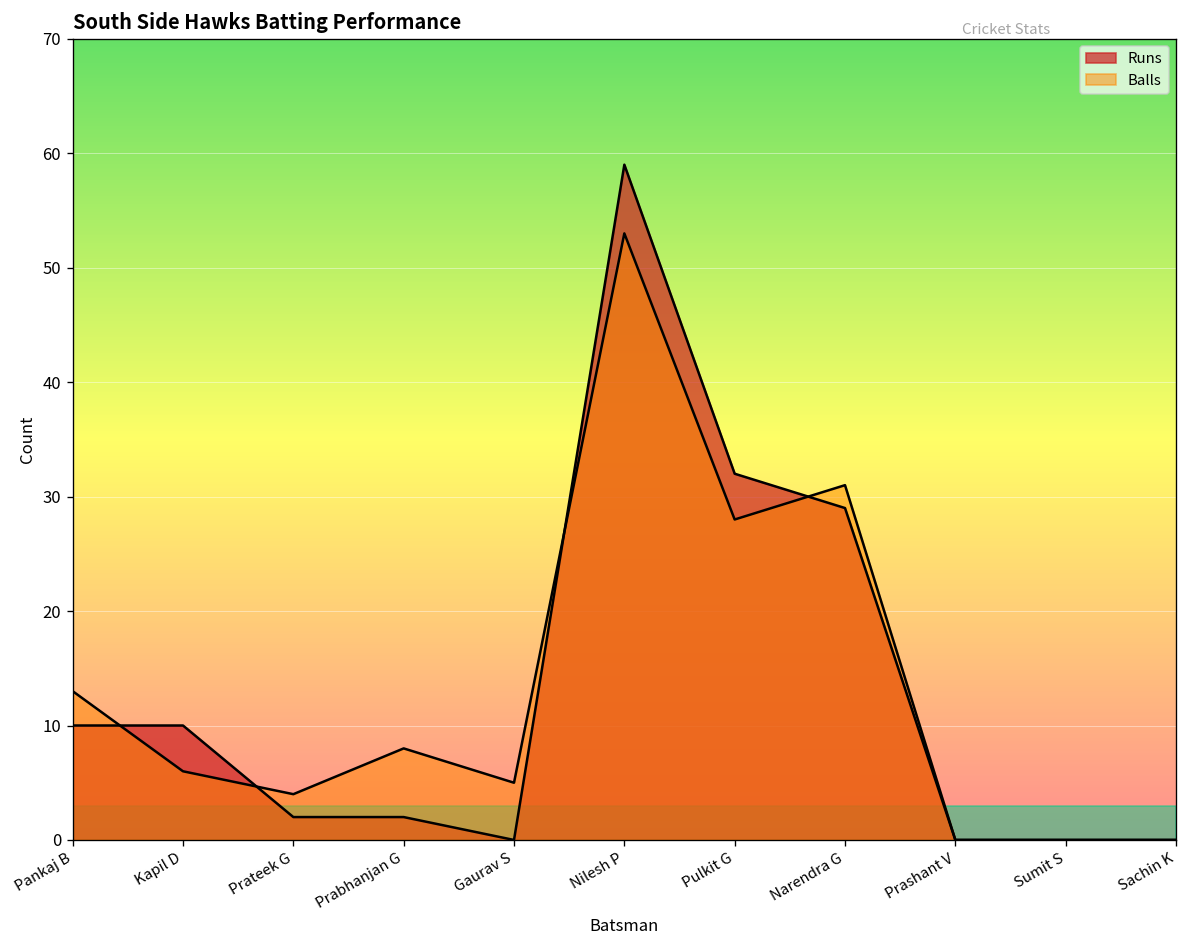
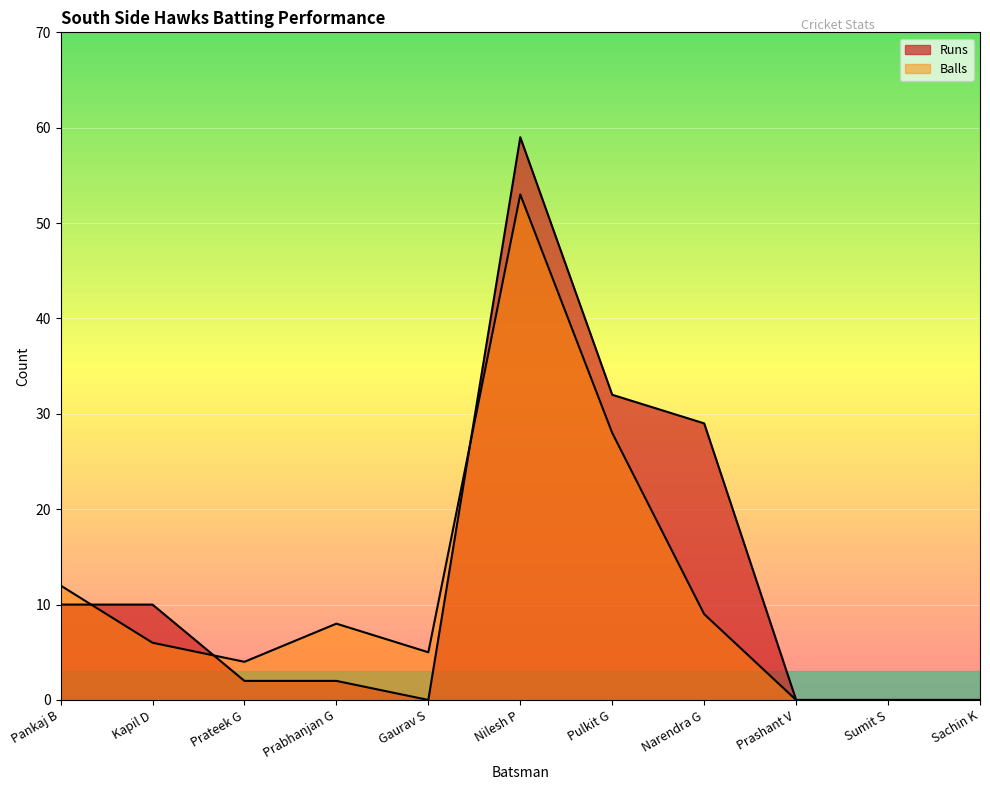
  {
    "Runs": {
      "Pankaj B": 10,
      "Kapil D": 10,
      "Nilesh P": 59,
      "Pulkit G": 32,
      "Narendra G": 29
    },
    "Balls": {
-     "Pankaj B": 13,
+     "Pankaj B": 12,
      "Kapil D": 6,
      "Prateek G": 4,
      "Prabhanjan G": 8,
      "Gaurav S": 5,
      "Nilesh P": 53,
      "Pulkit G": 28,
-     "Narendra G": 31
+     "Narendra G": 9
    }
  }
